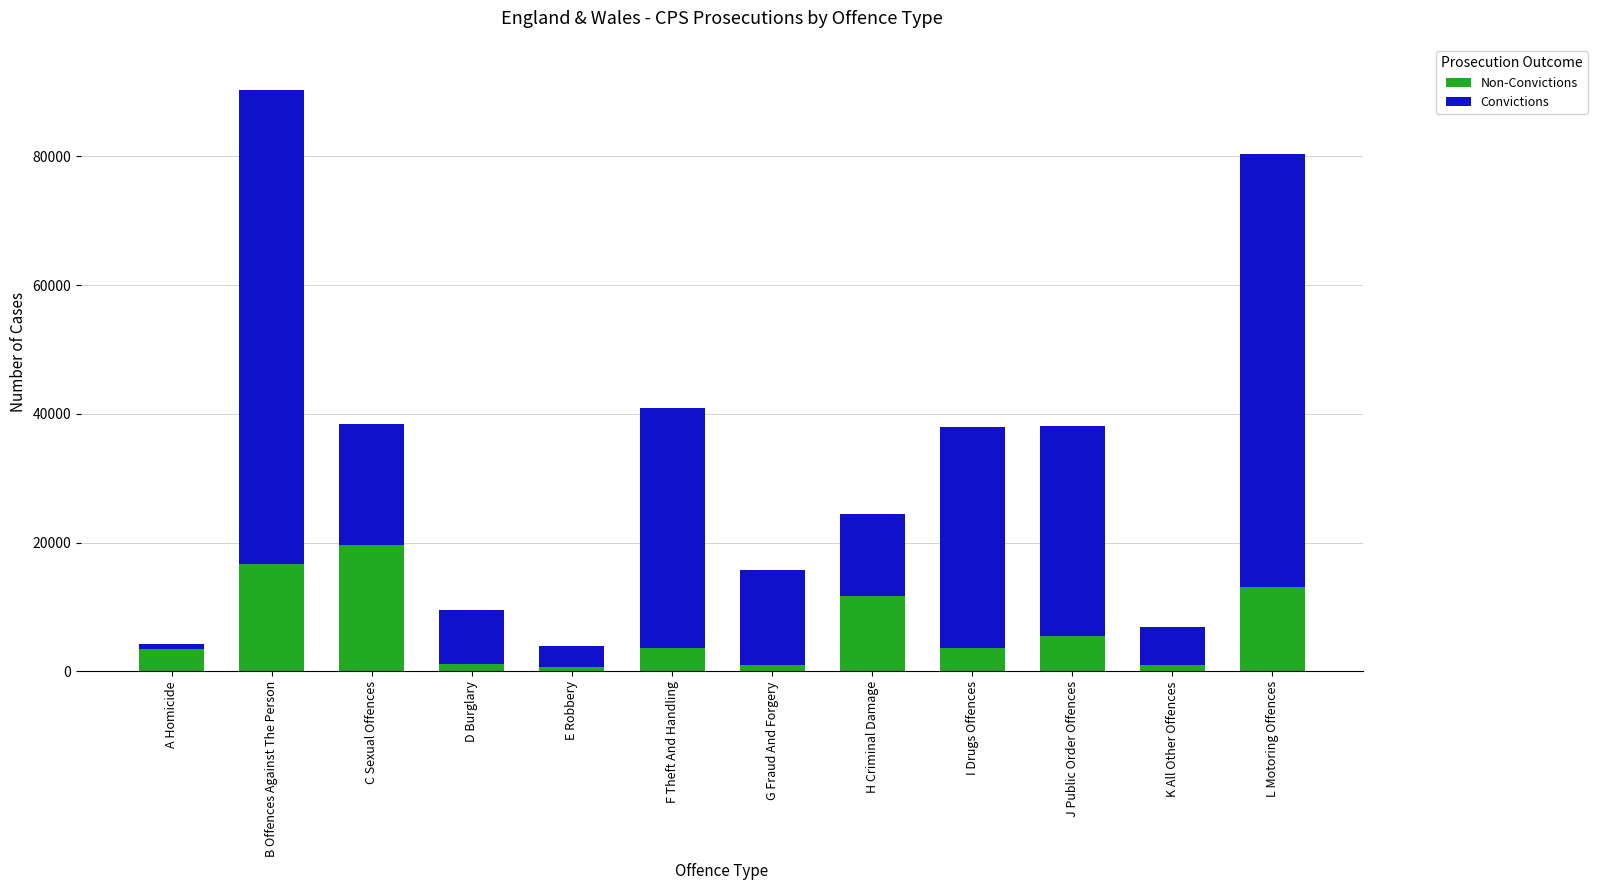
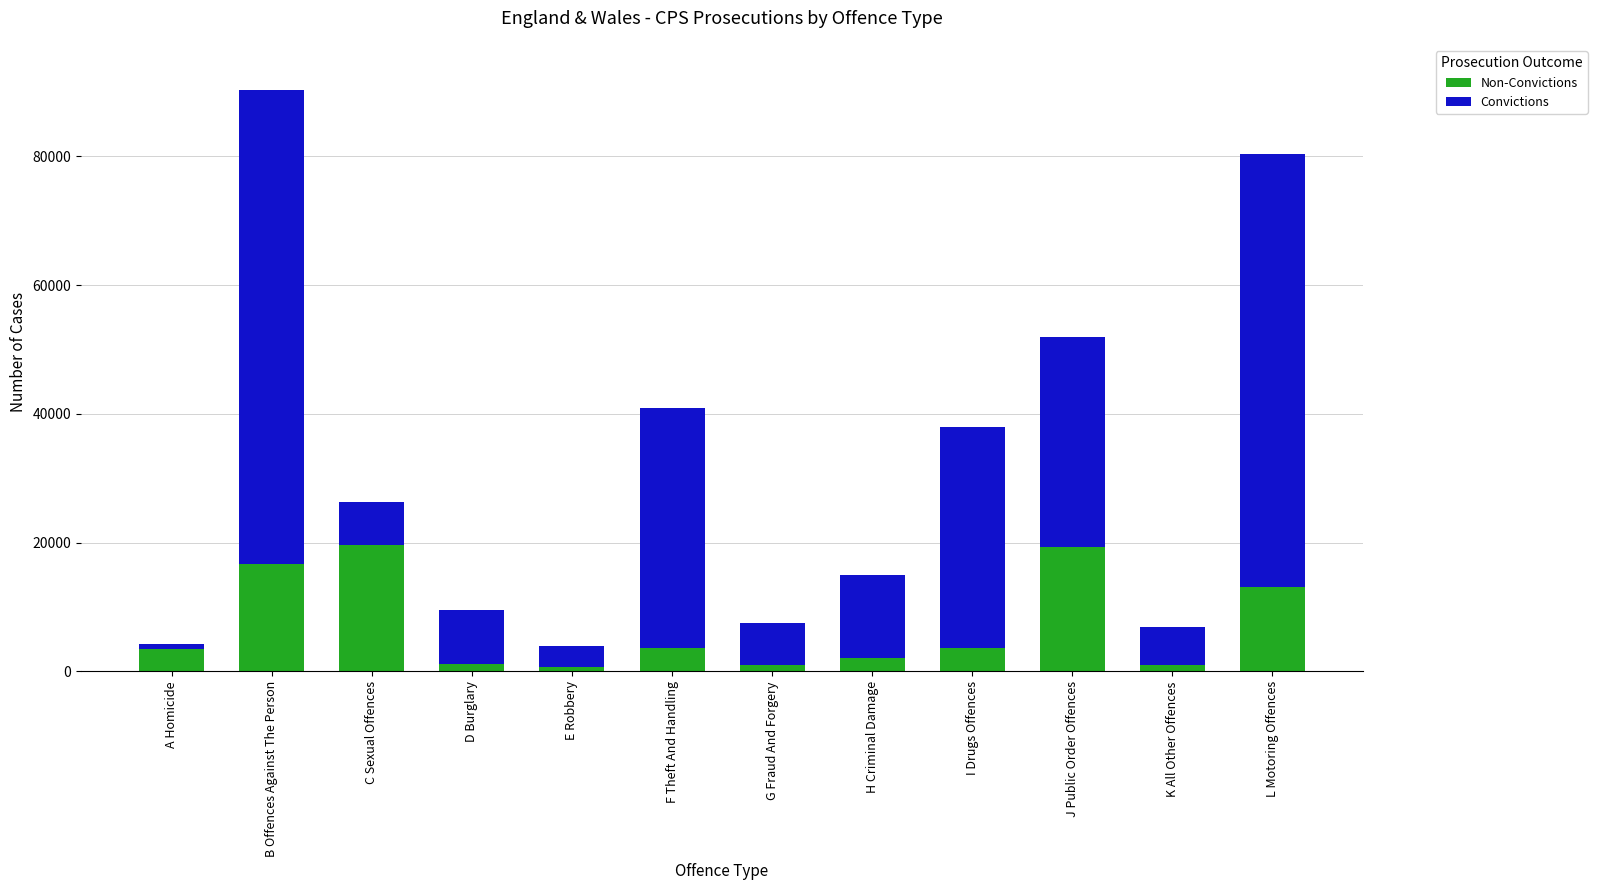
  {
    "Non-Convictions": {
      "A Homicide": 3000,
      "B Offences Against The Person": 17000,
      "C Sexual Offences": 20000,
      "D Burglary": 1000,
      "E Robbery": 1000,
      "F Theft And Handling": 4000,
      "G Fraud And Forgery": 1000,
-     "H Criminal Damage": 12000,
+     "H Criminal Damage": 2000,
      "I Drugs Offences": 4000,
-     "J Public Order Offences": 6000,
+     "J Public Order Offences": 19000,
      "K All Other Offences": 1000,
      "L Motoring Offences": 13000
    },
    "Convictions": {
      "A Homicide": 1000,
      "B Offences Against The Person": 74000,
-     "C Sexual Offences": 19000,
+     "C Sexual Offences": 7000,
      "D Burglary": 8000,
      "E Robbery": 3000,
      "F Theft And Handling": 37000,
-     "G Fraud And Forgery": 15000,
+     "G Fraud And Forgery": 6000,
      "H Criminal Damage": 13000,
      "I Drugs Offences": 34000,
      "J Public Order Offences": 33000,
      "K All Other Offences": 6000,
      "L Motoring Offences": 67000
    }
  }
